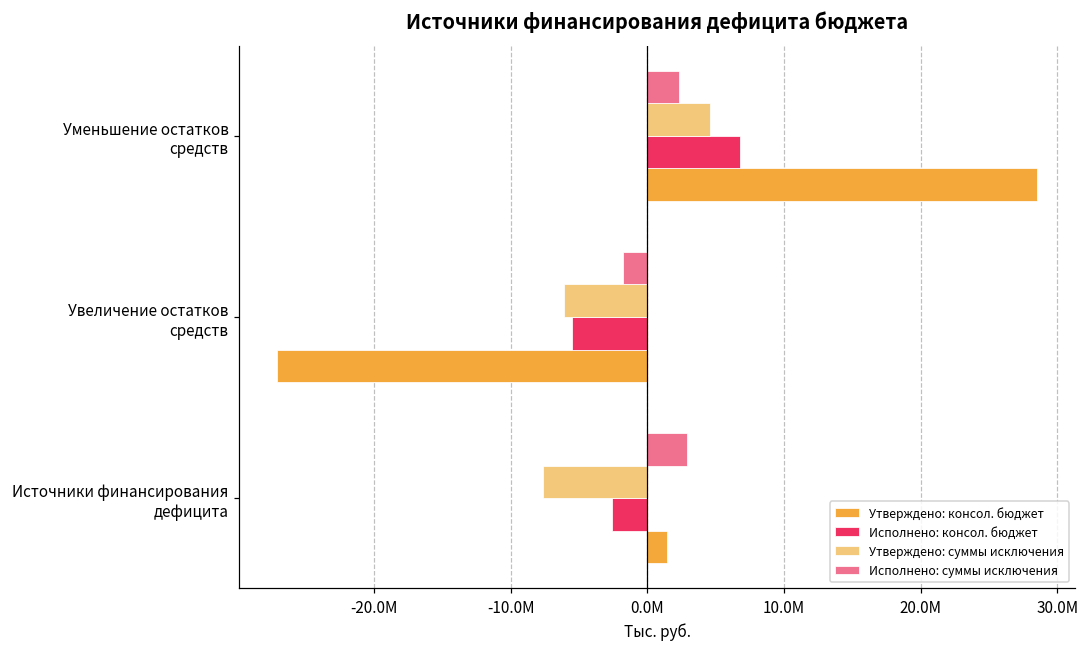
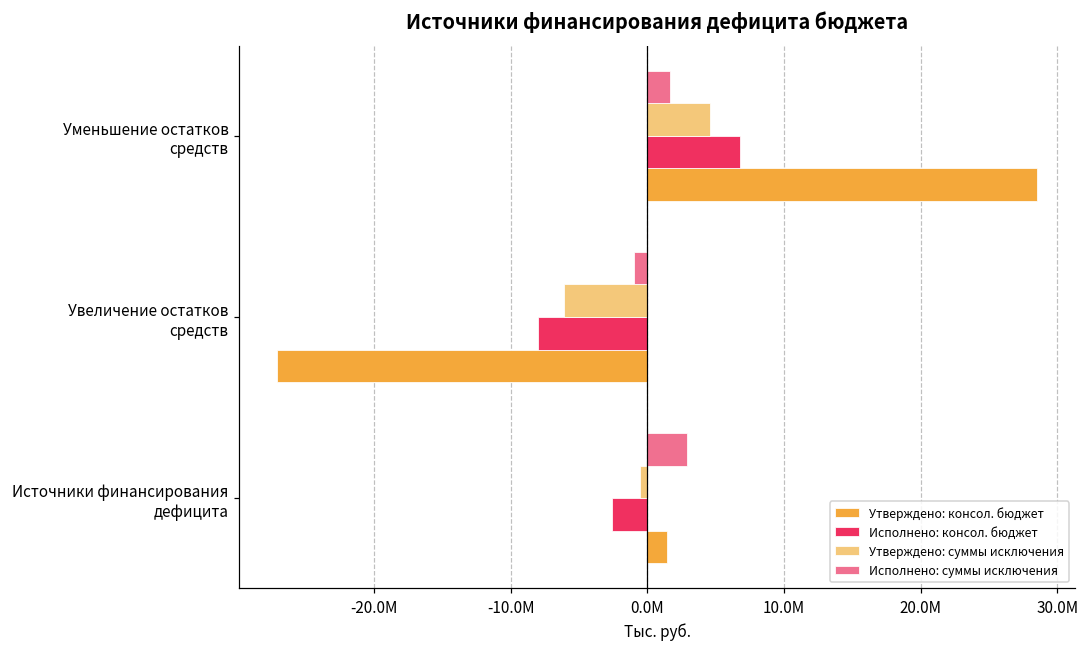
  {
    "Утверждено: консол. бюджет": {
      "Уменьшение остатков средств": 28500000,
      "Увеличение остатков средств": -27100000,
      "Источники финансирования дефицита": 1400000
    },
    "Исполнено: консол. бюджет": {
      "Уменьшение остатков средств": 6800000,
-     "Увеличение остатков средств": -5500000,
+     "Увеличение остатков средств": -8000000,
      "Источники финансирования дефицита": -2600000
    },
    "Утверждено: суммы исключения": {
      "Уменьшение остатков средств": 4500000,
      "Увеличение остатков средств": -6100000,
-     "Источники финансирования дефицита": -7700000
+     "Источники финансирования дефицита": -600000
    },
    "Исполнено: суммы исключения": {
-     "Уменьшение остатков средств": 2300000,
-     "Увеличение остатков средств": -1800000,
+     "Уменьшение остатков средств": 1600000,
+     "Увеличение остатков средств": -1000000,
      "Источники финансирования дефицита": 2900000
    }
  }
